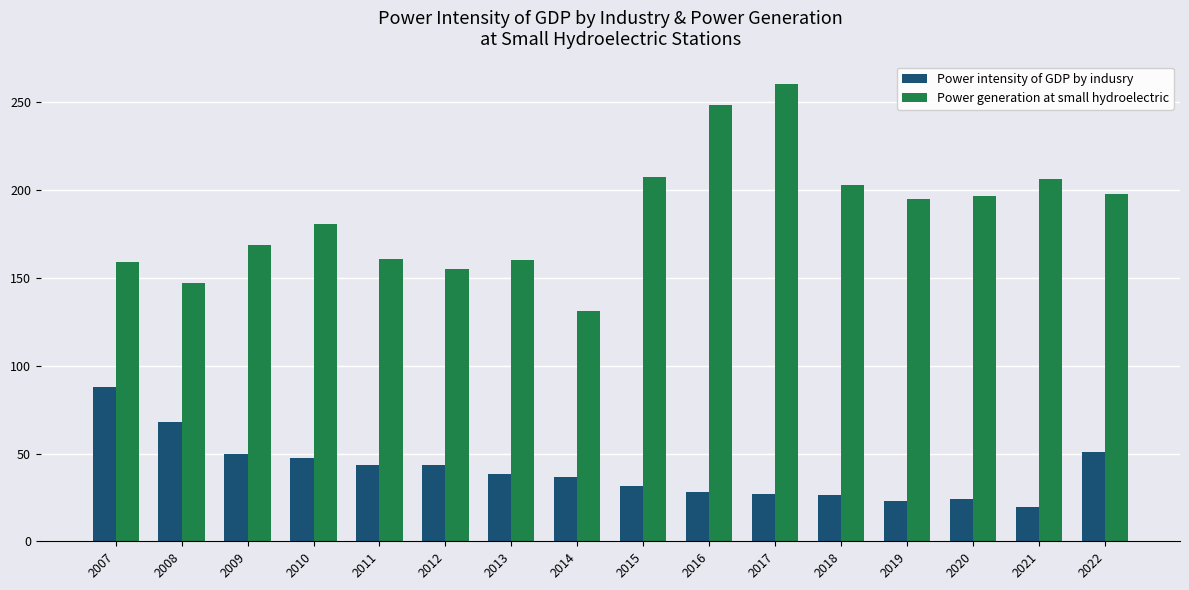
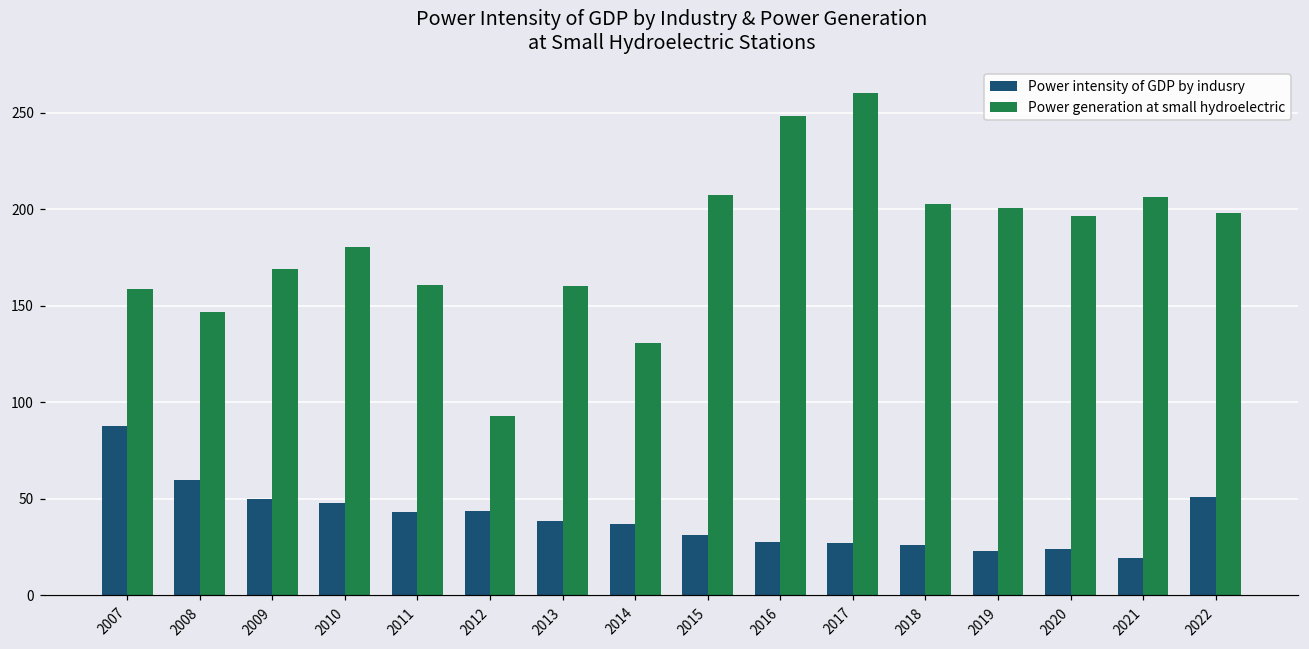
  {
    "Power intensity of GDP by indusry": {
      "2007": 88,
-     "2008": 68,
+     "2008": 60,
      "2009": 50,
      "2010": 48,
      "2011": 43,
      "2012": 44,
      "2013": 39,
      "2014": 37,
      "2015": 32,
      "2016": 28,
      "2017": 27,
      "2018": 26,
      "2019": 23,
      "2020": 24,
      "2021": 19,
      "2022": 51
    },
    "Power generation at small hydroelectric": {
      "2007": 159,
      "2008": 147,
      "2009": 169,
      "2010": 181,
      "2011": 161,
-     "2012": 155,
+     "2012": 93,
      "2013": 160,
      "2014": 131,
      "2015": 208,
      "2016": 248,
      "2017": 260,
      "2018": 203,
-     "2019": 195,
+     "2019": 201,
      "2020": 197,
      "2021": 206,
      "2022": 198
    }
  }
